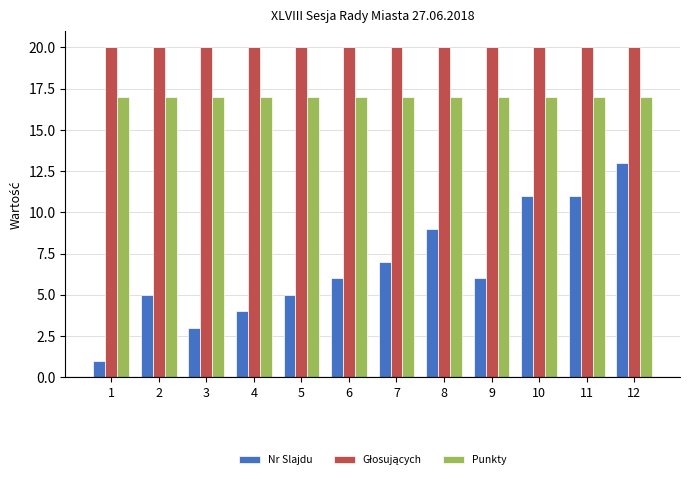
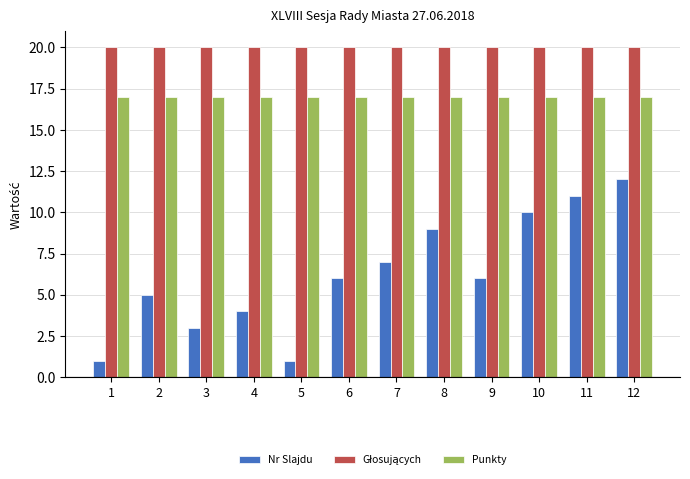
  {
    "Nr Slajdu": {
      "1": 1,
      "2": 5,
      "3": 3,
      "4": 4,
-     "5": 5,
+     "5": 1,
      "6": 6,
      "7": 7,
      "8": 9,
      "9": 6,
-     "10": 11,
+     "10": 10,
      "11": 11,
-     "12": 13
+     "12": 12
    },
    "Głosujących": {
      "1": 20,
      "2": 20,
      "3": 20,
      "4": 20,
      "5": 20,
      "6": 20,
      "7": 20,
      "8": 20,
      "9": 20,
      "10": 20,
      "11": 20,
      "12": 20
    },
    "Punkty": {
      "1": 17,
      "2": 17,
      "3": 17,
      "4": 17,
      "5": 17,
      "6": 17,
      "7": 17,
      "8": 17,
      "9": 17,
      "10": 17,
      "11": 17,
      "12": 17
    }
  }
